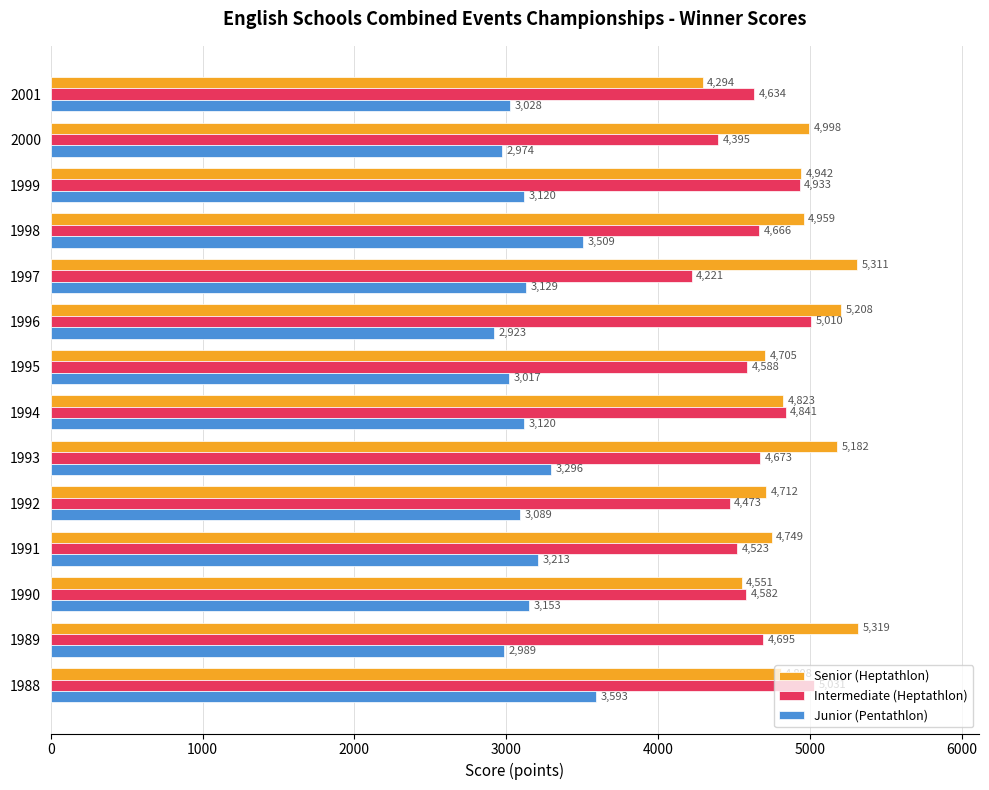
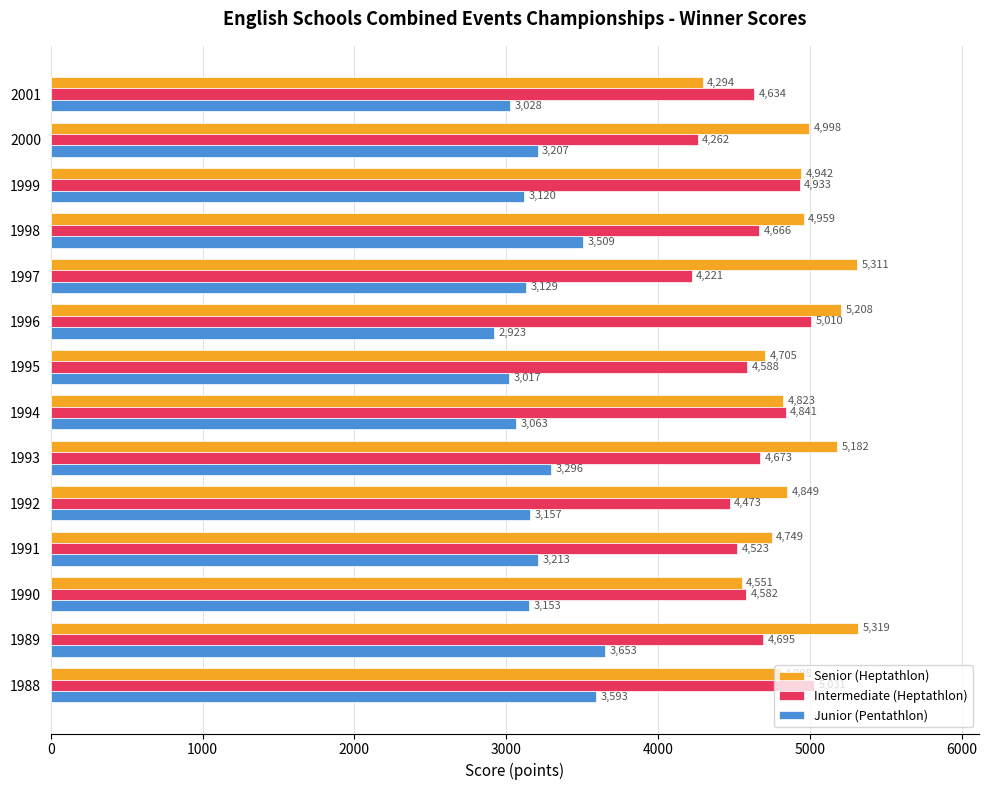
  {
    "Senior (Heptathlon)": {
      "2001": "4,294",
      "2000": "4,998",
      "1999": "4,942",
      "1998": "4,959",
      "1997": "5,311",
      "1996": "5,208",
      "1995": "4,705",
      "1994": "4,823",
      "1993": "5,182",
-     "1992": "4,712",
+     "1992": "4,849",
      "1991": "4,749",
      "1990": "4,551",
      "1989": "5,319"
    },
    "Intermediate (Heptathlon)": {
      "2001": "4,634",
-     "2000": "4,395",
+     "2000": "4,262",
      "1999": "4,933",
      "1998": "4,666",
      "1997": "4,221",
      "1996": "5,010",
      "1995": "4,588",
      "1994": "4,841",
      "1993": "4,673",
      "1992": "4,473",
      "1991": "4,523",
      "1990": "4,582",
      "1989": "4,695"
    },
    "Junior (Pentathlon)": {
      "2001": "3,028",
-     "2000": "2,974",
+     "2000": "3,207",
      "1999": "3,120",
      "1998": "3,509",
      "1997": "3,129",
      "1996": "2,923",
      "1995": "3,017",
-     "1994": "3,120",
+     "1994": "3,063",
      "1993": "3,296",
-     "1992": "3,089",
+     "1992": "3,157",
      "1991": "3,213",
      "1990": "3,153",
-     "1989": "2,989",
+     "1989": "3,653",
      "1988": "3,593"
    }
  }
